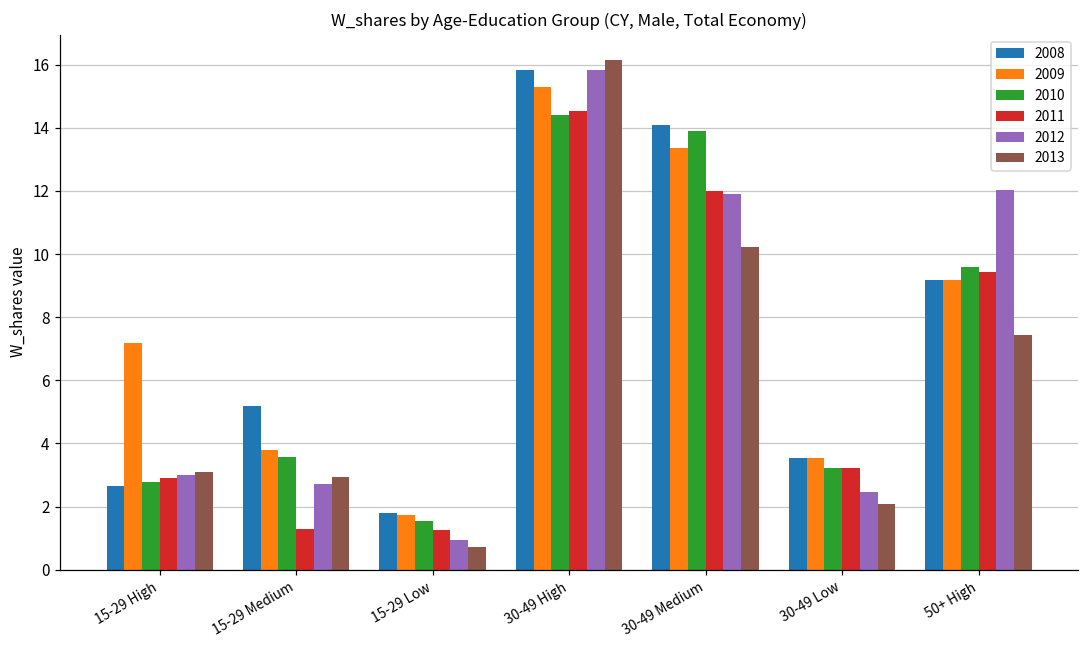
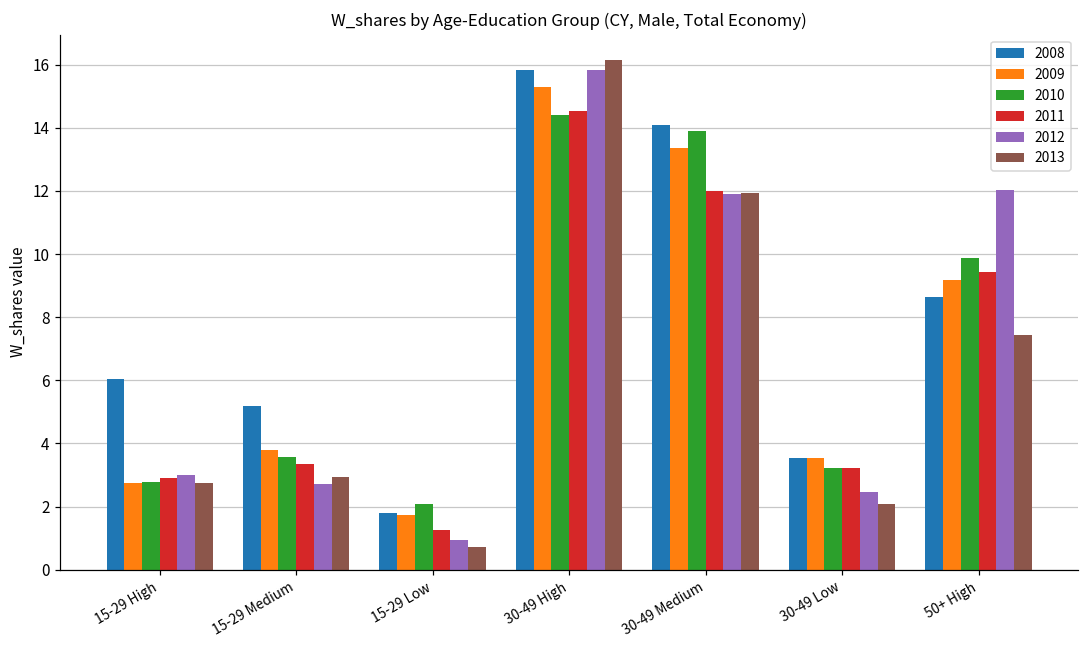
  {
    "2008": {
-     "15-29 High": 2.7,
+     "15-29 High": 6.1,
      "15-29 Medium": 5.2,
      "15-29 Low": 1.8,
      "30-49 High": 15.8,
      "30-49 Medium": 14.1,
      "30-49 Low": 3.5,
-     "50+ High": 9.2
+     "50+ High": 8.6
    },
    "2009": {
-     "15-29 High": 7.2,
+     "15-29 High": 2.7,
      "15-29 Medium": 3.8,
      "15-29 Low": 1.7,
      "30-49 High": 15.3,
      "30-49 Medium": 13.4,
      "30-49 Low": 3.5,
      "50+ High": 9.2
    },
    "2010": {
      "15-29 High": 2.8,
      "15-29 Medium": 3.6,
-     "15-29 Low": 1.5,
+     "15-29 Low": 2.1,
      "30-49 High": 14.4,
      "30-49 Medium": 13.9,
      "30-49 Low": 3.2,
-     "50+ High": 9.6
+     "50+ High": 9.9
    },
    "2011": {
      "15-29 High": 2.9,
-     "15-29 Medium": 1.3,
+     "15-29 Medium": 3.4,
      "15-29 Low": 1.3,
      "30-49 High": 14.5,
      "30-49 Medium": 12.0,
      "30-49 Low": 3.2,
      "50+ High": 9.4
    },
    "2012": {
      "15-29 High": 3.0,
      "15-29 Medium": 2.7,
      "15-29 Low": 0.9,
      "30-49 High": 15.8,
      "30-49 Medium": 11.9,
      "30-49 Low": 2.5,
      "50+ High": 12.0
    },
    "2013": {
-     "15-29 High": 3.1,
+     "15-29 High": 2.7,
      "15-29 Medium": 2.9,
      "15-29 Low": 0.7,
      "30-49 High": 16.1,
-     "30-49 Medium": 10.2,
+     "30-49 Medium": 11.9,
      "30-49 Low": 2.1,
      "50+ High": 7.4
    }
  }
